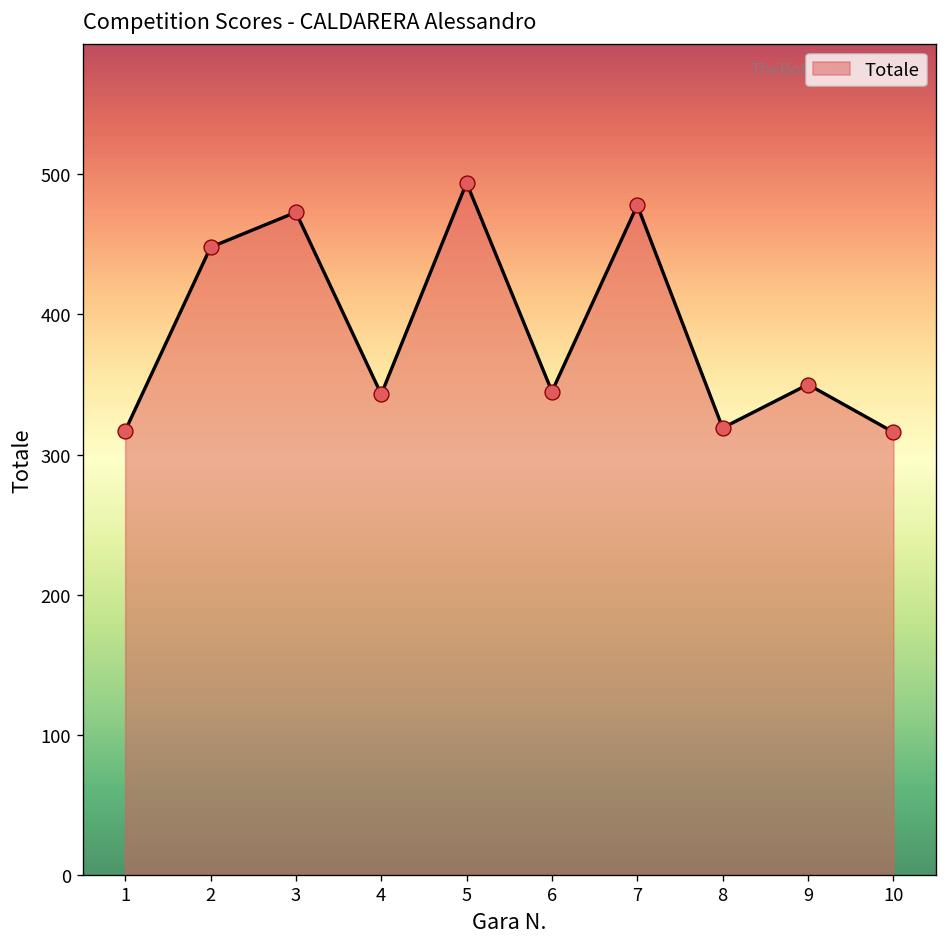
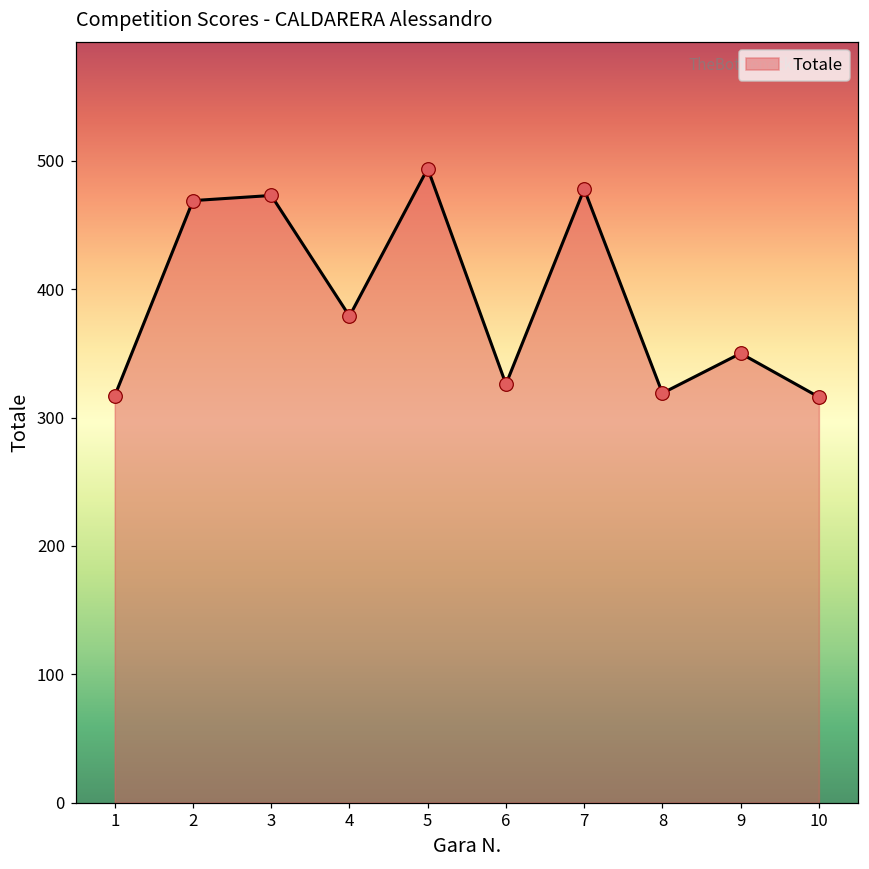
  {
    "1": 317,
-   "2": 448,
+   "2": 469,
    "3": 473,
-   "4": 343,
+   "4": 379,
    "5": 494,
-   "6": 345,
+   "6": 326,
    "7": 478,
    "8": 319,
    "9": 350,
    "10": 316
  }
